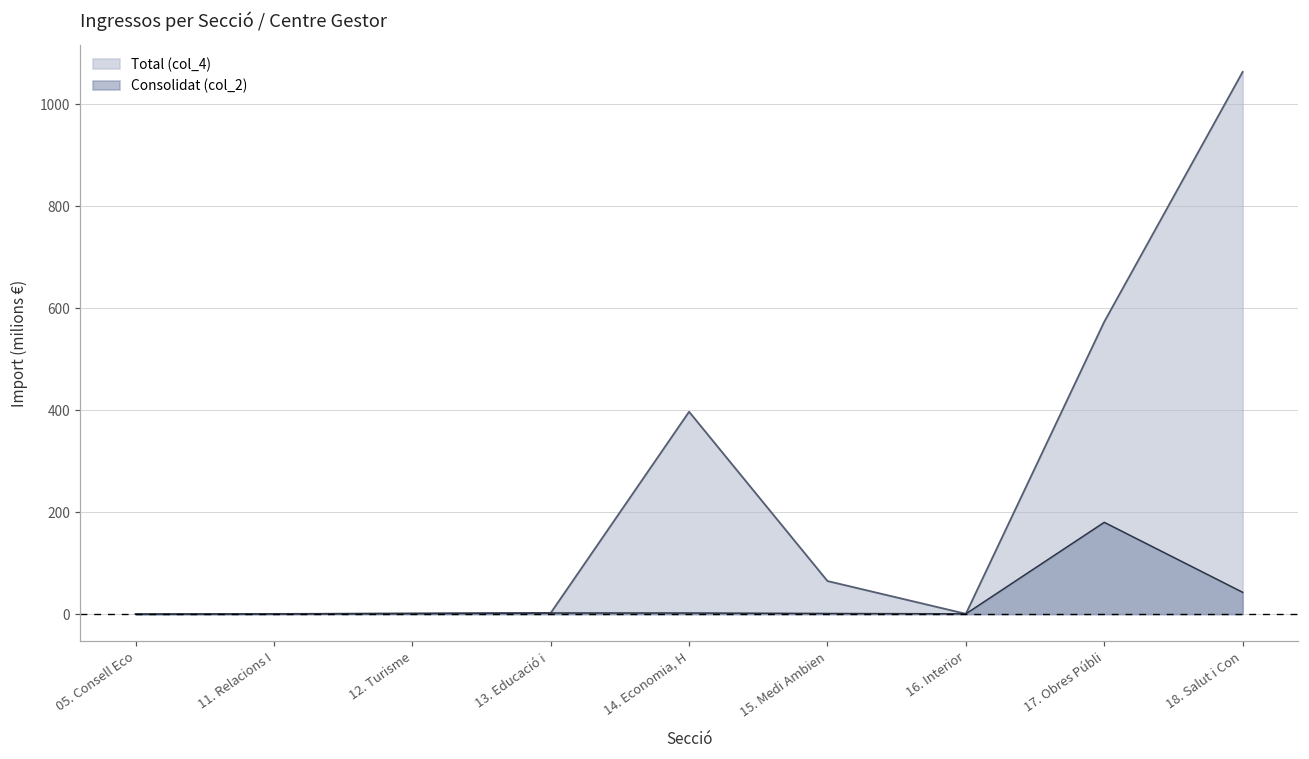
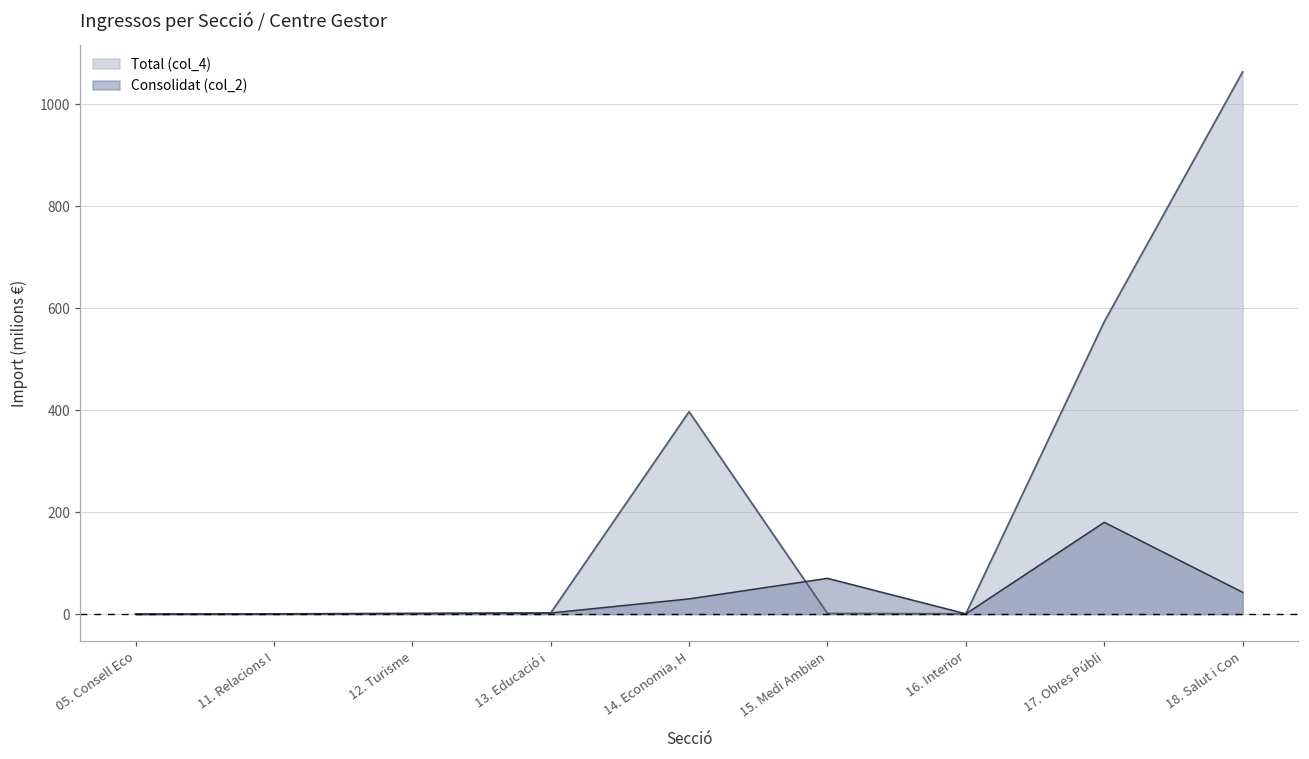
  {
    "Total (col_4)": {
      "14. Economia, H": 400,
-     "15. Medi Ambien": 60,
+     "15. Medi Ambien": 0,
      "17. Obres Públi": 570,
      "18. Salut i Con": 1060
    },
    "Consolidat (col_2)": {
-     "14. Economia, H": 0,
-     "15. Medi Ambien": 0,
+     "14. Economia, H": 30,
+     "15. Medi Ambien": 70,
      "17. Obres Públi": 180,
      "18. Salut i Con": 40
    }
  }
